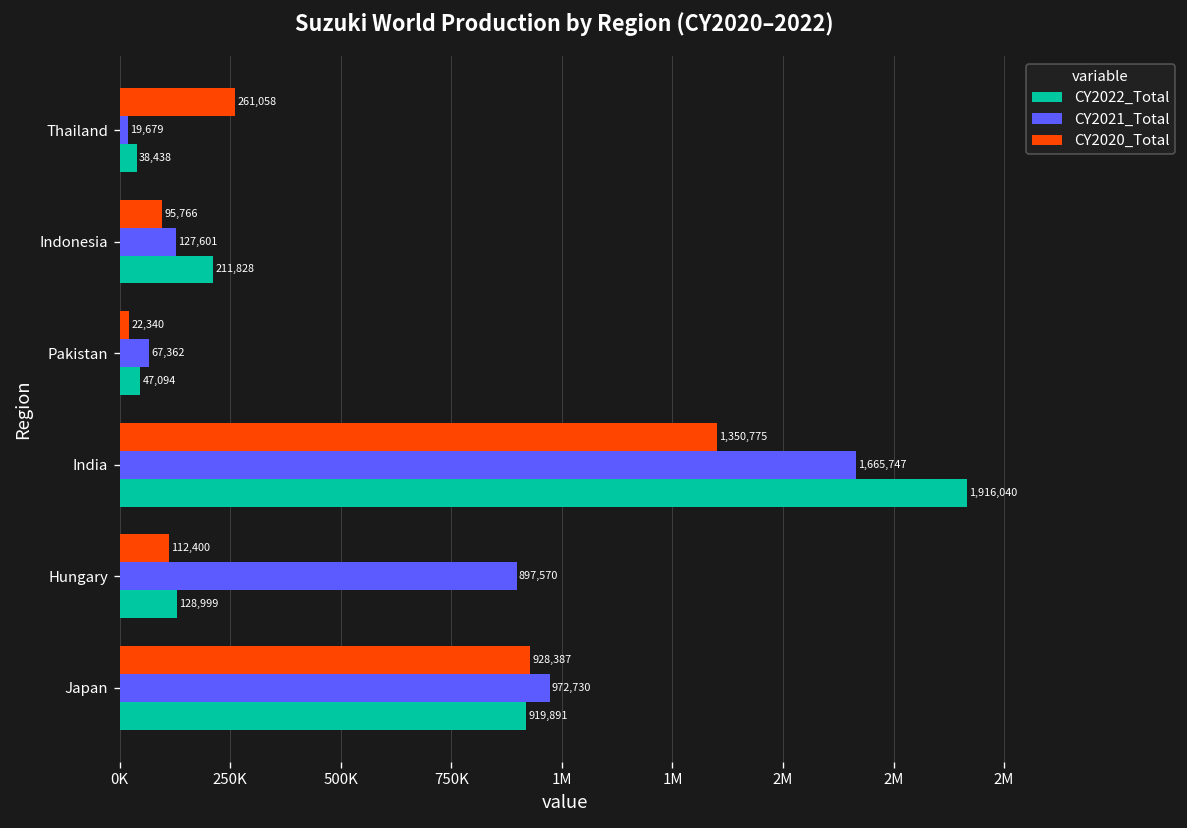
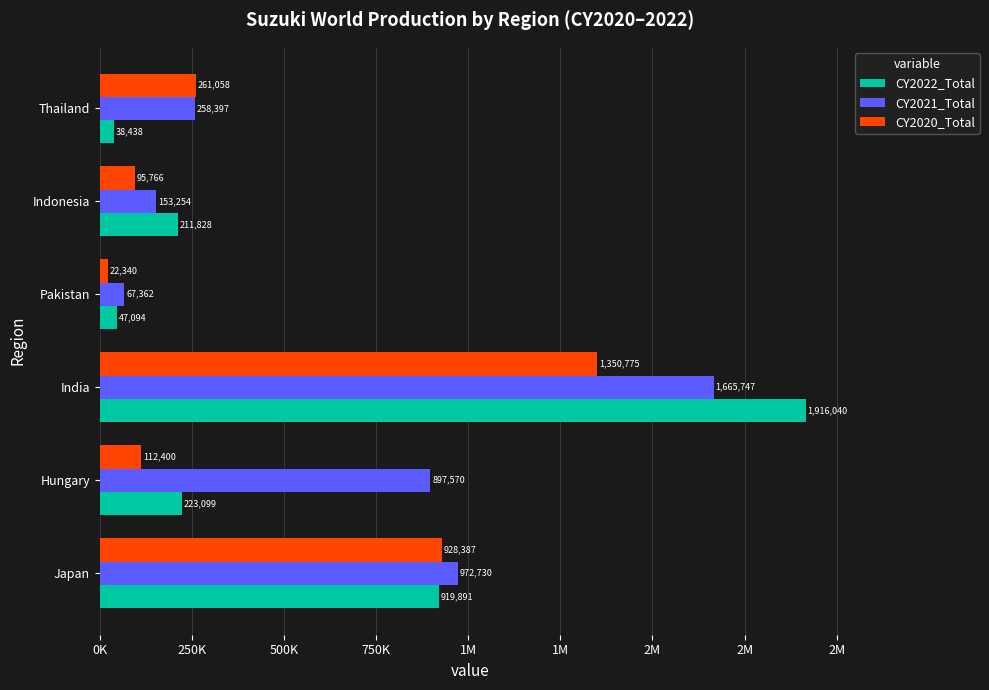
  {
    "CY2022_Total": {
      "Thailand": "38,438",
      "Indonesia": "211,828",
      "Pakistan": "47,094",
      "India": "1,916,040",
-     "Hungary": "128,999",
+     "Hungary": "223,099",
      "Japan": "919,891"
    },
    "CY2021_Total": {
-     "Thailand": "19,679",
-     "Indonesia": "127,601",
+     "Thailand": "258,397",
+     "Indonesia": "153,254",
      "Pakistan": "67,362",
      "India": "1,665,747",
      "Hungary": "897,570",
      "Japan": "972,730"
    },
    "CY2020_Total": {
      "Thailand": "261,058",
      "Indonesia": "95,766",
      "Pakistan": "22,340",
      "India": "1,350,775",
      "Hungary": "112,400",
      "Japan": "928,387"
    }
  }
